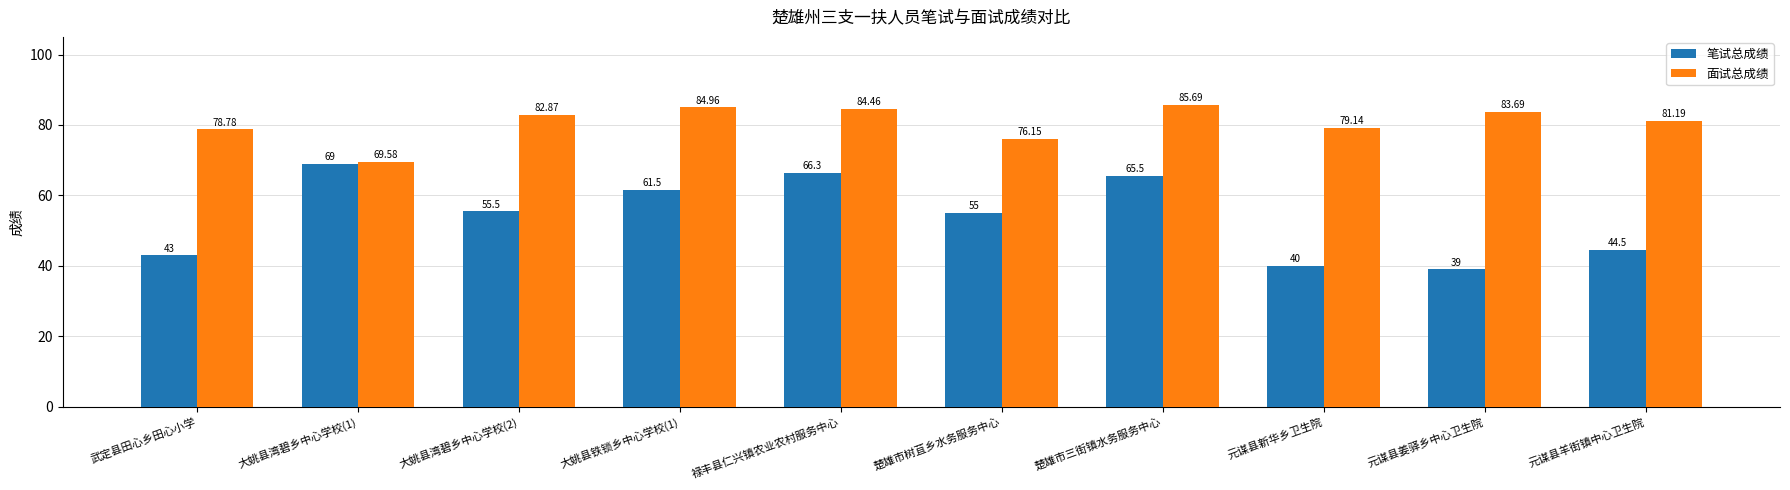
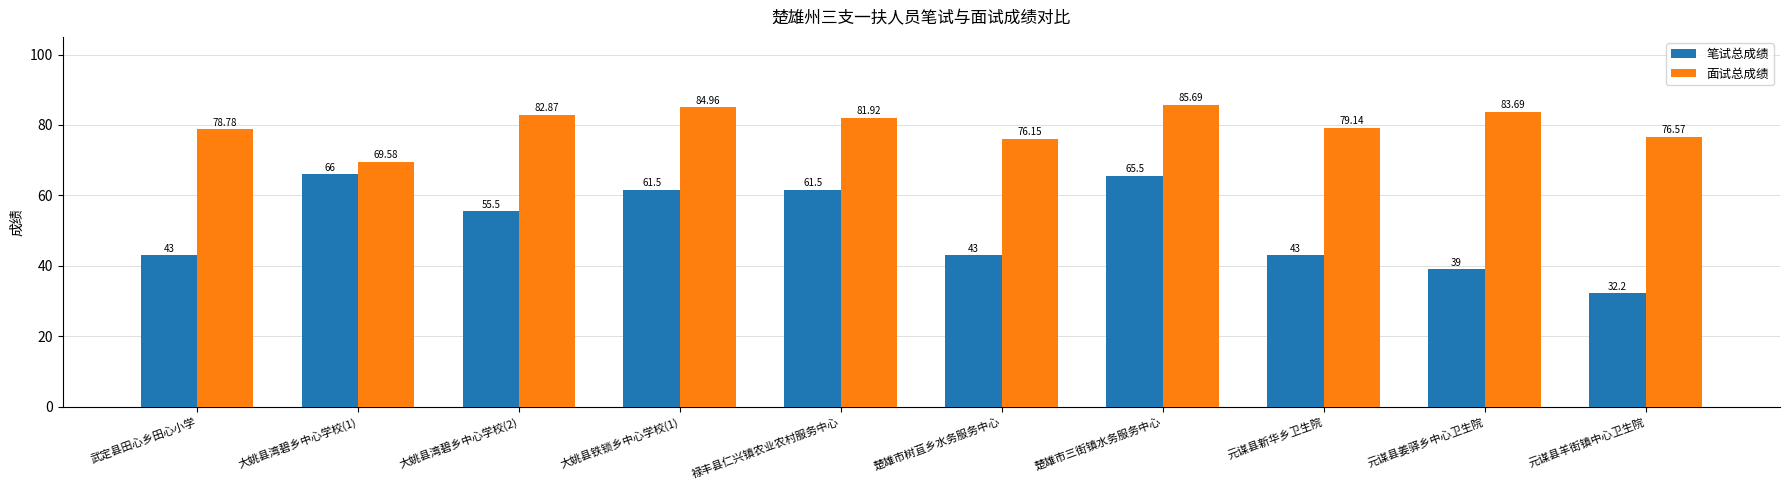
  {
    "笔试总成绩": {
      "武定县田心乡田心小学": 43,
-     "大姚县湾碧乡中心学校(1)": 69,
+     "大姚县湾碧乡中心学校(1)": 66,
      "大姚县湾碧乡中心学校(2)": 55.5,
      "大姚县铁锁乡中心学校(1)": 61.5,
-     "禄丰县仁兴镇农业农村服务中心": 66.3,
-     "楚雄市树苴乡水务服务中心": 55,
+     "禄丰县仁兴镇农业农村服务中心": 61.5,
+     "楚雄市树苴乡水务服务中心": 43,
      "楚雄市三街镇水务服务中心": 65.5,
-     "元谋县新华乡卫生院": 40,
+     "元谋县新华乡卫生院": 43,
      "元谋县姜驿乡中心卫生院": 39,
-     "元谋县羊街镇中心卫生院": 44.5
+     "元谋县羊街镇中心卫生院": 32.2
    },
    "面试总成绩": {
      "武定县田心乡田心小学": 78.78,
      "大姚县湾碧乡中心学校(1)": 69.58,
      "大姚县湾碧乡中心学校(2)": 82.87,
      "大姚县铁锁乡中心学校(1)": 84.96,
-     "禄丰县仁兴镇农业农村服务中心": 84.46,
+     "禄丰县仁兴镇农业农村服务中心": 81.92,
      "楚雄市树苴乡水务服务中心": 76.15,
      "楚雄市三街镇水务服务中心": 85.69,
      "元谋县新华乡卫生院": 79.14,
      "元谋县姜驿乡中心卫生院": 83.69,
-     "元谋县羊街镇中心卫生院": 81.19
+     "元谋县羊街镇中心卫生院": 76.57
    }
  }
